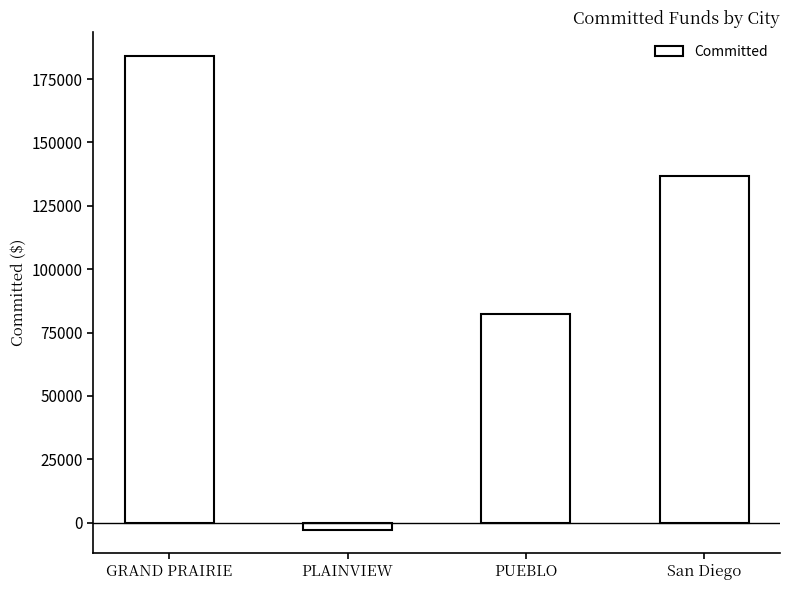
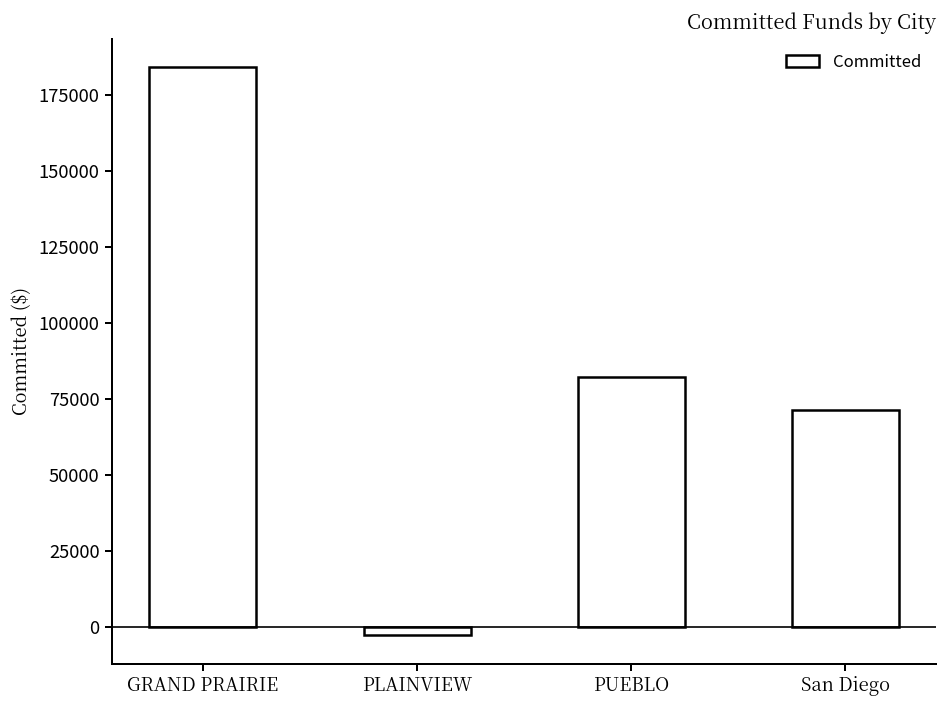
  {
    "GRAND PRAIRIE": 184000,
    "PLAINVIEW": -3000,
    "PUEBLO": 82000,
-   "San Diego": 137000
+   "San Diego": 71000
  }
